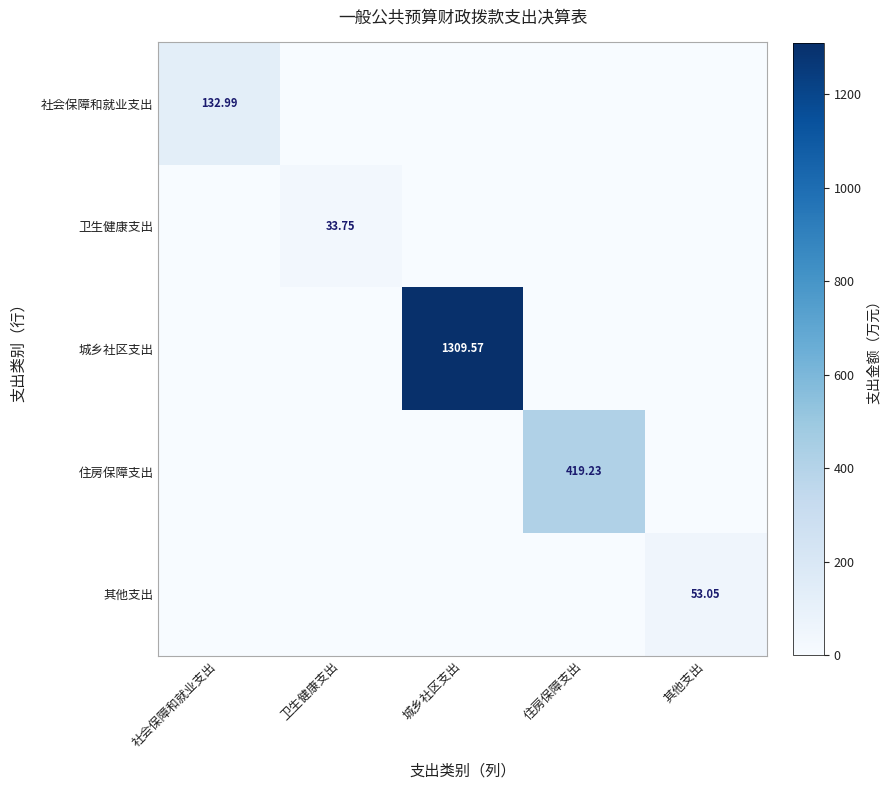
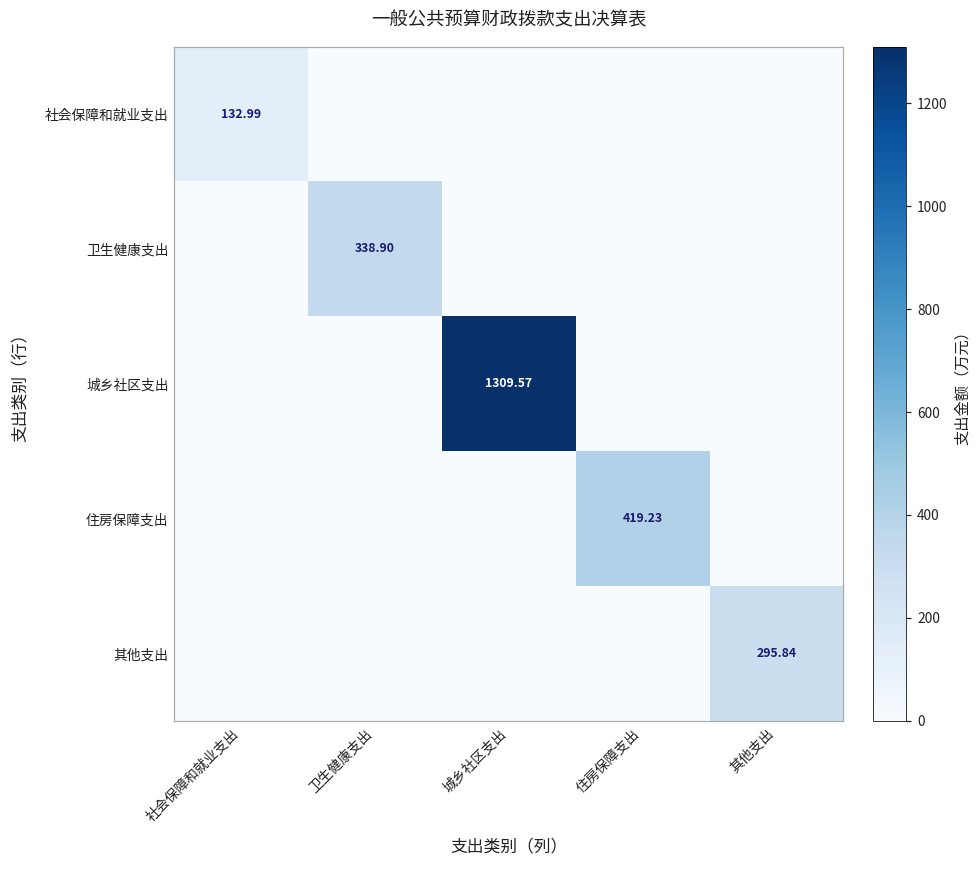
  {
    "社会保障和就业支出": {
      "社会保障和就业支出": 132.99
    },
    "卫生健康支出": {
-     "卫生健康支出": 33.75
+     "卫生健康支出": 338.90
    },
    "城乡社区支出": {
      "城乡社区支出": 1309.57
    },
    "住房保障支出": {
      "住房保障支出": 419.23
    },
    "其他支出": {
-     "其他支出": 53.05
+     "其他支出": 295.84
    }
  }
